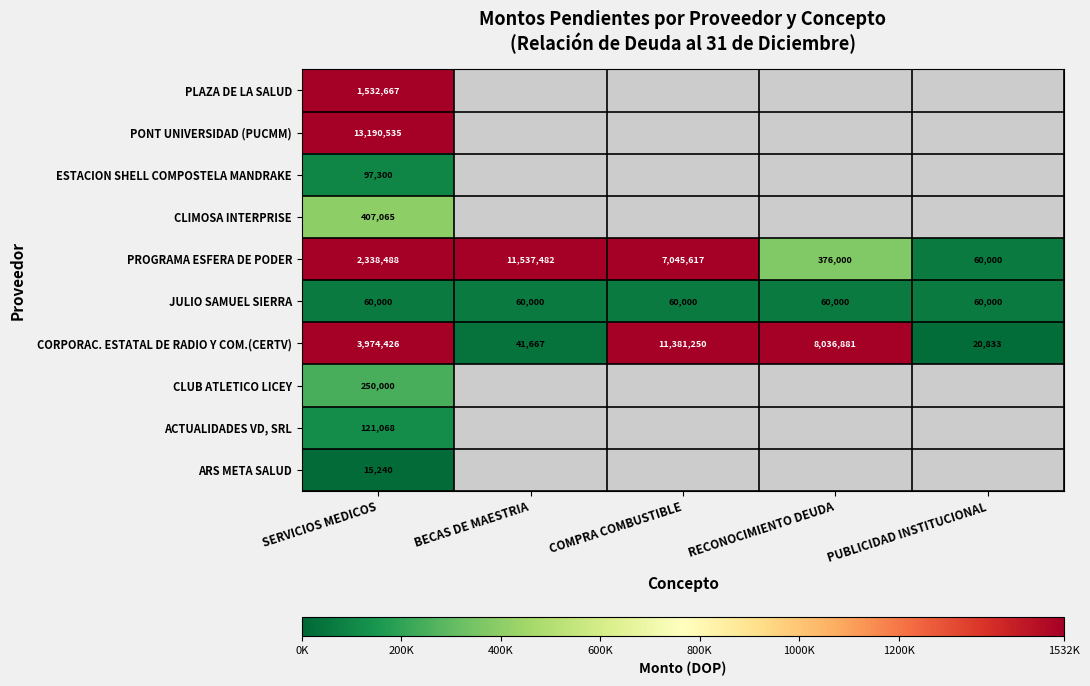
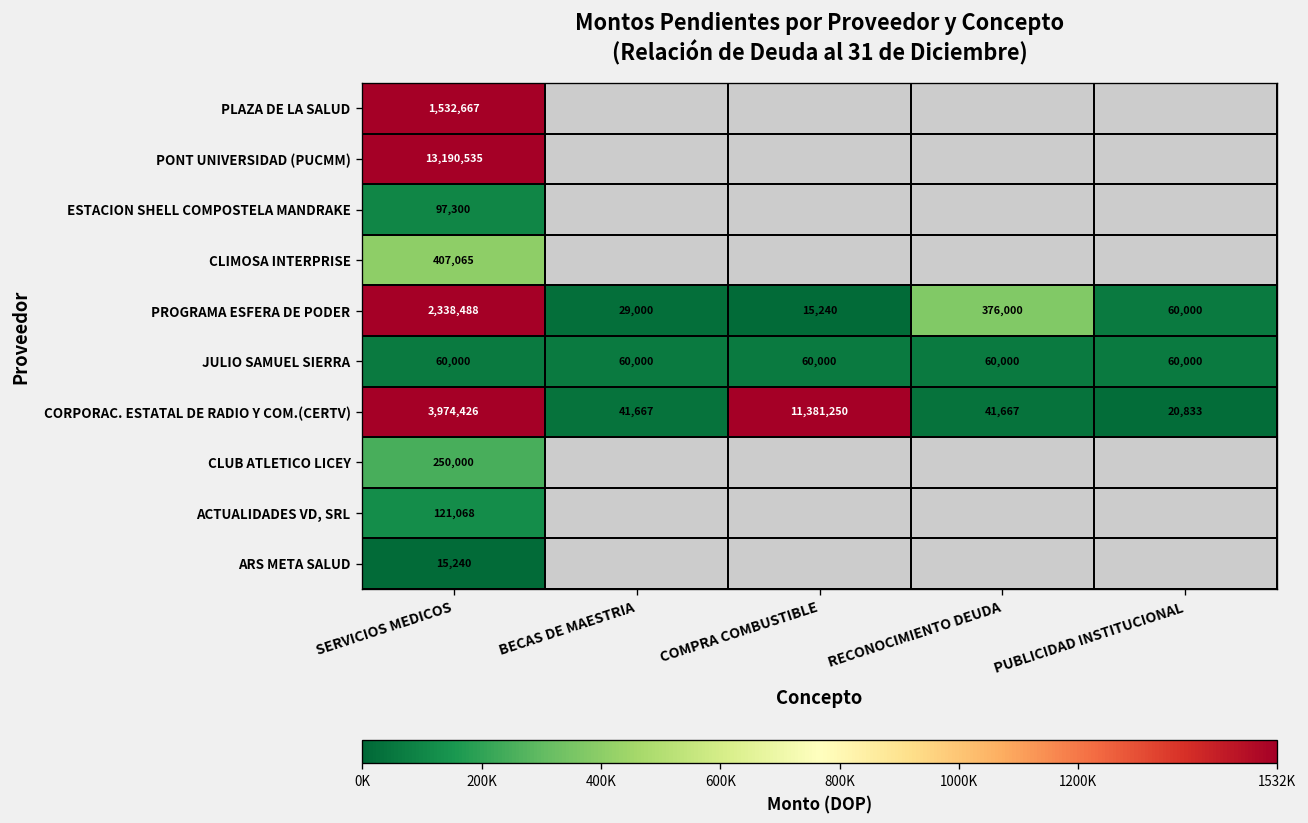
  {
    "PLAZA DE LA SALUD": {
      "SERVICIOS MEDICOS": "1,532,667"
    },
    "PONT UNIVERSIDAD (PUCMM)": {
      "SERVICIOS MEDICOS": "13,190,535"
    },
    "ESTACION SHELL COMPOSTELA MANDRAKE": {
      "SERVICIOS MEDICOS": "97,300"
    },
    "CLIMOSA INTERPRISE": {
      "SERVICIOS MEDICOS": "407,065"
    },
    "PROGRAMA ESFERA DE PODER": {
      "SERVICIOS MEDICOS": "2,338,488",
-     "BECAS DE MAESTRIA": "11,537,482",
-     "COMPRA COMBUSTIBLE": "7,045,617",
+     "BECAS DE MAESTRIA": "29,000",
+     "COMPRA COMBUSTIBLE": "15,240",
      "RECONOCIMIENTO DEUDA": "376,000",
      "PUBLICIDAD INSTITUCIONAL": "60,000"
    },
    "JULIO SAMUEL SIERRA": {
      "SERVICIOS MEDICOS": "60,000",
      "BECAS DE MAESTRIA": "60,000",
      "COMPRA COMBUSTIBLE": "60,000",
      "RECONOCIMIENTO DEUDA": "60,000",
      "PUBLICIDAD INSTITUCIONAL": "60,000"
    },
    "CORPORAC. ESTATAL DE RADIO Y COM.(CERTV)": {
      "SERVICIOS MEDICOS": "3,974,426",
      "BECAS DE MAESTRIA": "41,667",
      "COMPRA COMBUSTIBLE": "11,381,250",
-     "RECONOCIMIENTO DEUDA": "8,036,881",
+     "RECONOCIMIENTO DEUDA": "41,667",
      "PUBLICIDAD INSTITUCIONAL": "20,833"
    },
    "CLUB ATLETICO LICEY": {
      "SERVICIOS MEDICOS": "250,000"
    },
    "ACTUALIDADES VD, SRL": {
      "SERVICIOS MEDICOS": "121,068"
    },
    "ARS META SALUD": {
      "SERVICIOS MEDICOS": "15,240"
    }
  }
